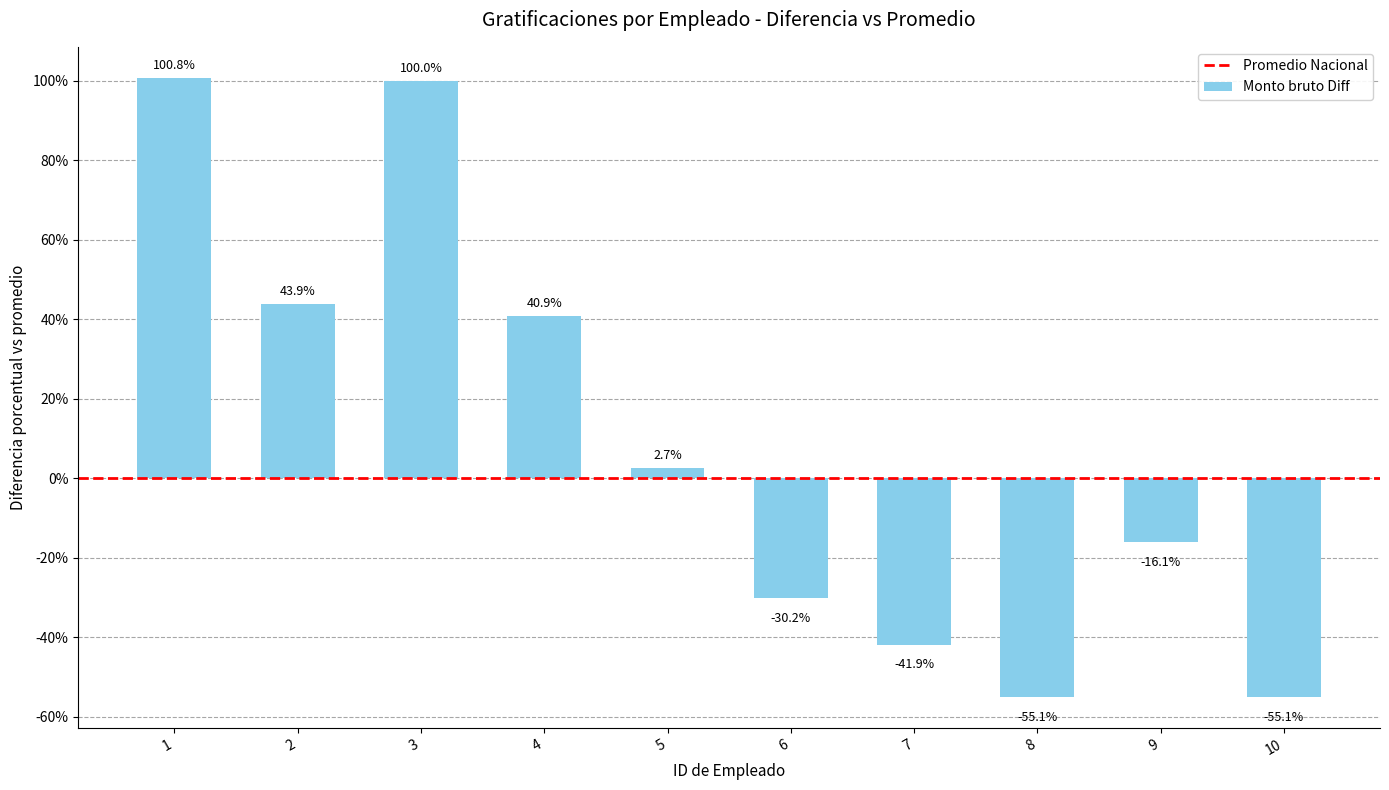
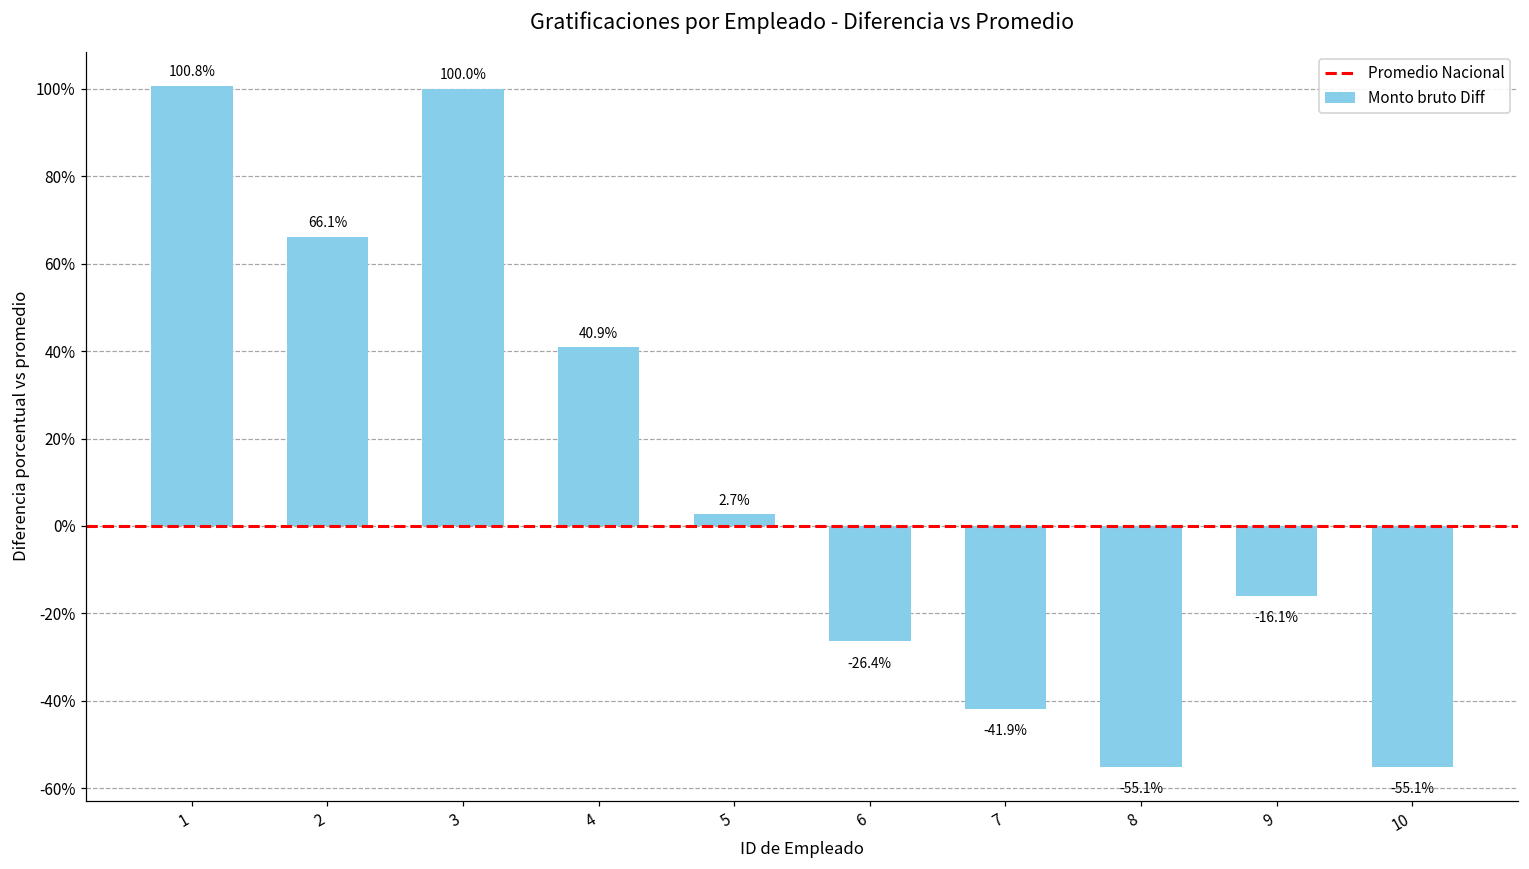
  {
    "1": "100.8%",
-   "2": "43.9%",
+   "2": "66.1%",
    "3": "100.0%",
    "4": "40.9%",
    "5": "2.7%",
-   "6": "-30.2%",
+   "6": "-26.4%",
    "7": "-41.9%",
    "8": "-55.1%",
    "9": "-16.1%",
    "10": "-55.1%"
  }
